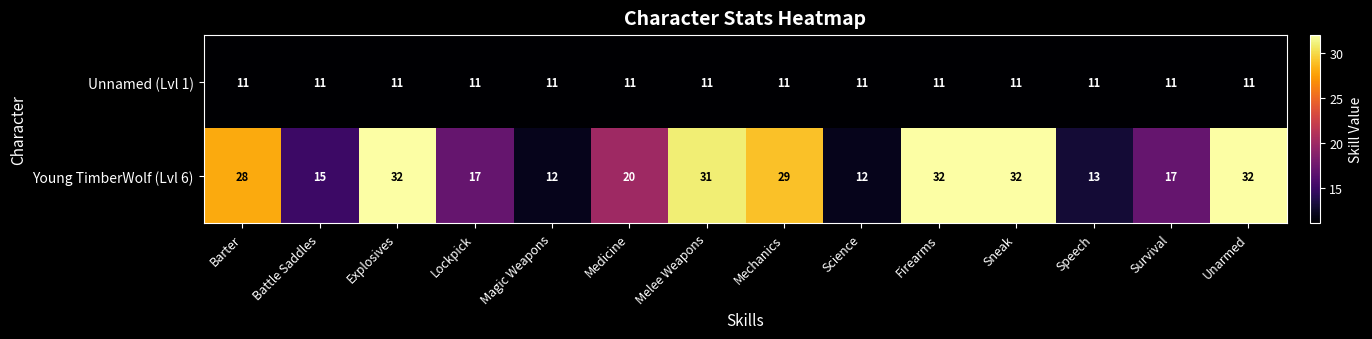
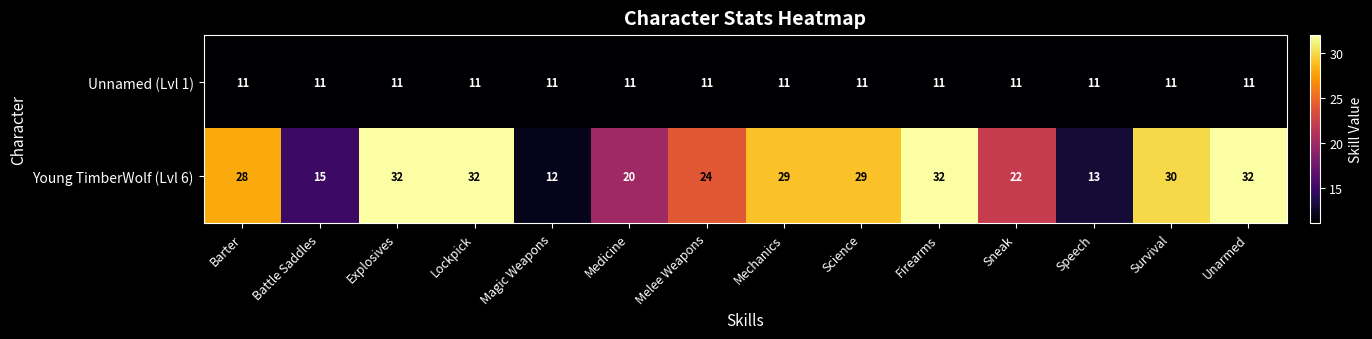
  {
    "Unnamed (Lvl 1)": {
      "Barter": 11,
      "Battle Saddles": 11,
      "Explosives": 11,
      "Lockpick": 11,
      "Magic Weapons": 11,
      "Medicine": 11,
      "Melee Weapons": 11,
      "Mechanics": 11,
      "Science": 11,
      "Firearms": 11,
      "Sneak": 11,
      "Speech": 11,
      "Survival": 11,
      "Unarmed": 11
    },
    "Young TimberWolf (Lvl 6)": {
      "Barter": 28,
      "Battle Saddles": 15,
      "Explosives": 32,
-     "Lockpick": 17,
+     "Lockpick": 32,
      "Magic Weapons": 12,
      "Medicine": 20,
-     "Melee Weapons": 31,
+     "Melee Weapons": 24,
      "Mechanics": 29,
-     "Science": 12,
+     "Science": 29,
      "Firearms": 32,
-     "Sneak": 32,
+     "Sneak": 22,
      "Speech": 13,
-     "Survival": 17,
+     "Survival": 30,
      "Unarmed": 32
    }
  }
